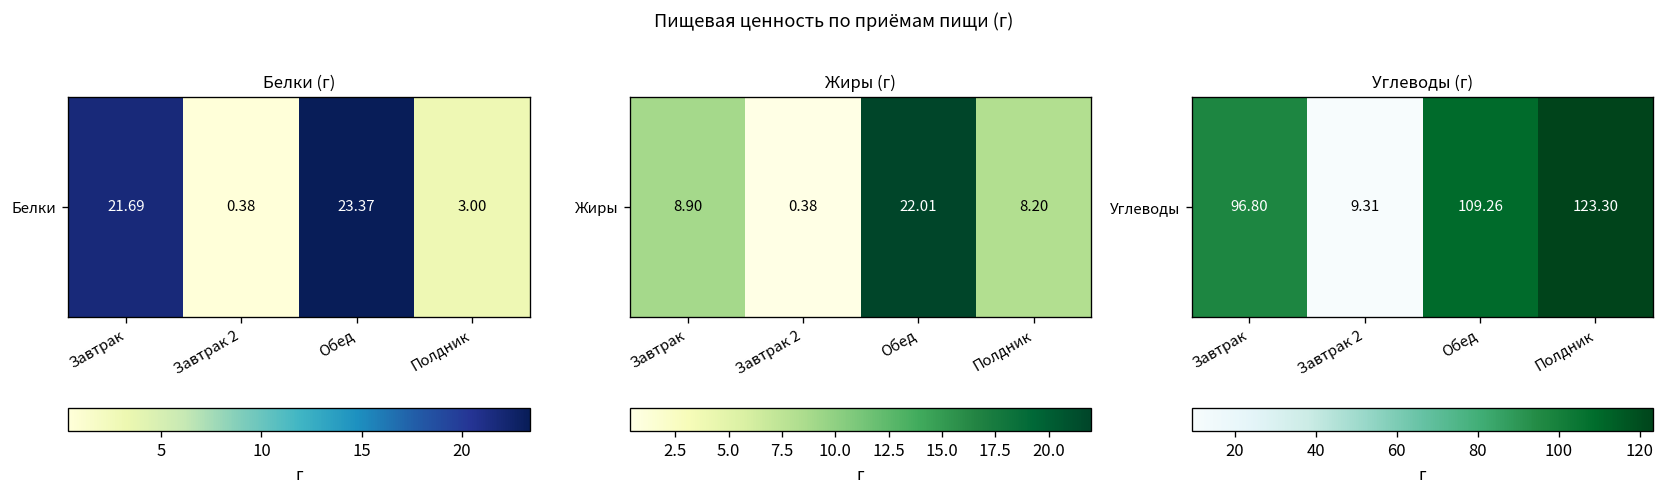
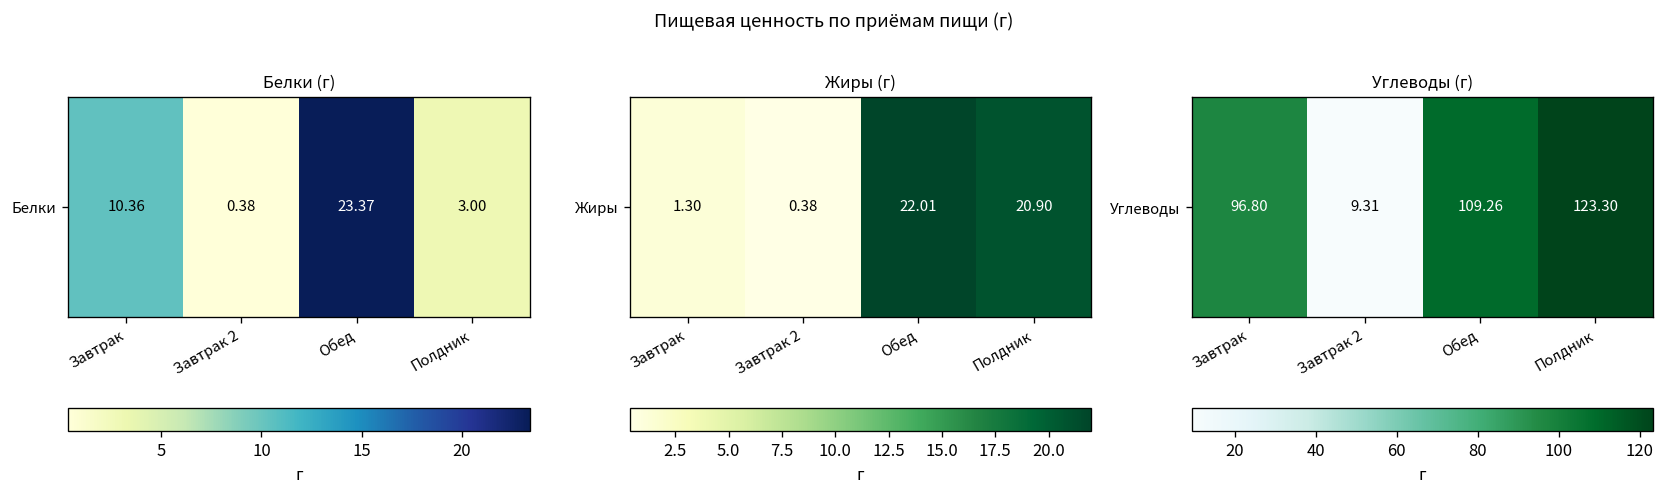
  {
    "Белки (г)": {
      "Белки": {
-       "Завтрак": 21.69,
+       "Завтрак": 10.36,
        "Завтрак 2": 0.38,
        "Обед": 23.37,
        "Полдник": 3.00
      }
    },
    "Жиры (г)": {
      "Жиры": {
-       "Завтрак": 8.90,
+       "Завтрак": 1.30,
        "Завтрак 2": 0.38,
        "Обед": 22.01,
-       "Полдник": 8.20
+       "Полдник": 20.90
      }
    },
    "Углеводы (г)": {
      "Углеводы": {
        "Завтрак": 96.80,
        "Завтрак 2": 9.31,
        "Обед": 109.26,
        "Полдник": 123.30
      }
    }
  }
